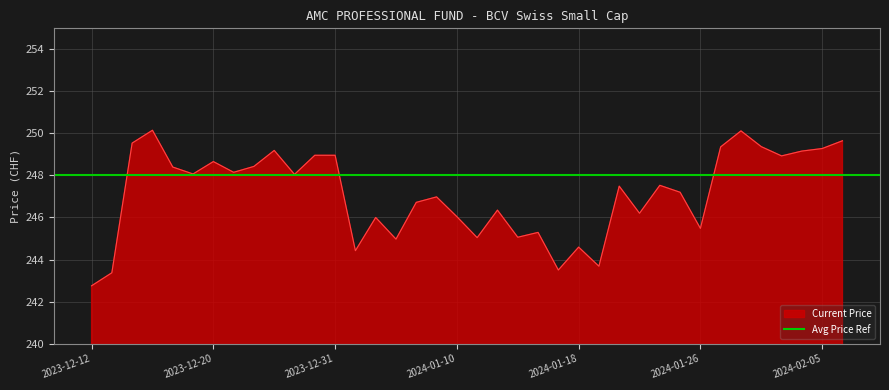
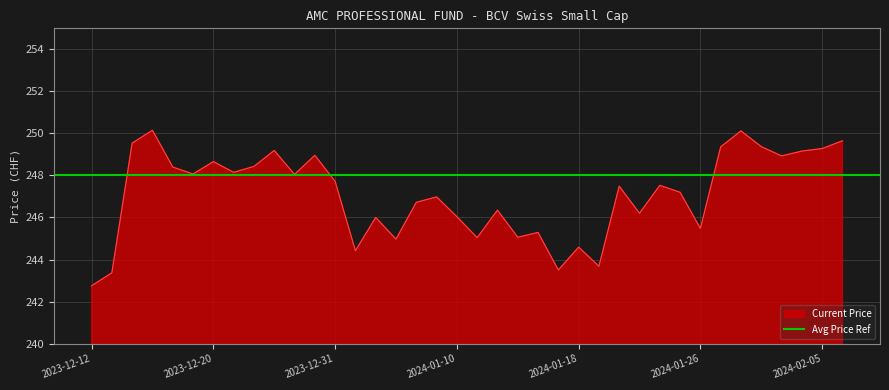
  {
    "2023-12-12": 242.8,
    "2023-12-20": 248.7,
-   "2023-12-31": 249.0,
+   "2023-12-31": 247.7,
    "2024-01-10": 246.0,
    "2024-01-18": 244.6,
    "2024-01-26": 245.5,
    "2024-02-05": 249.3
  }
